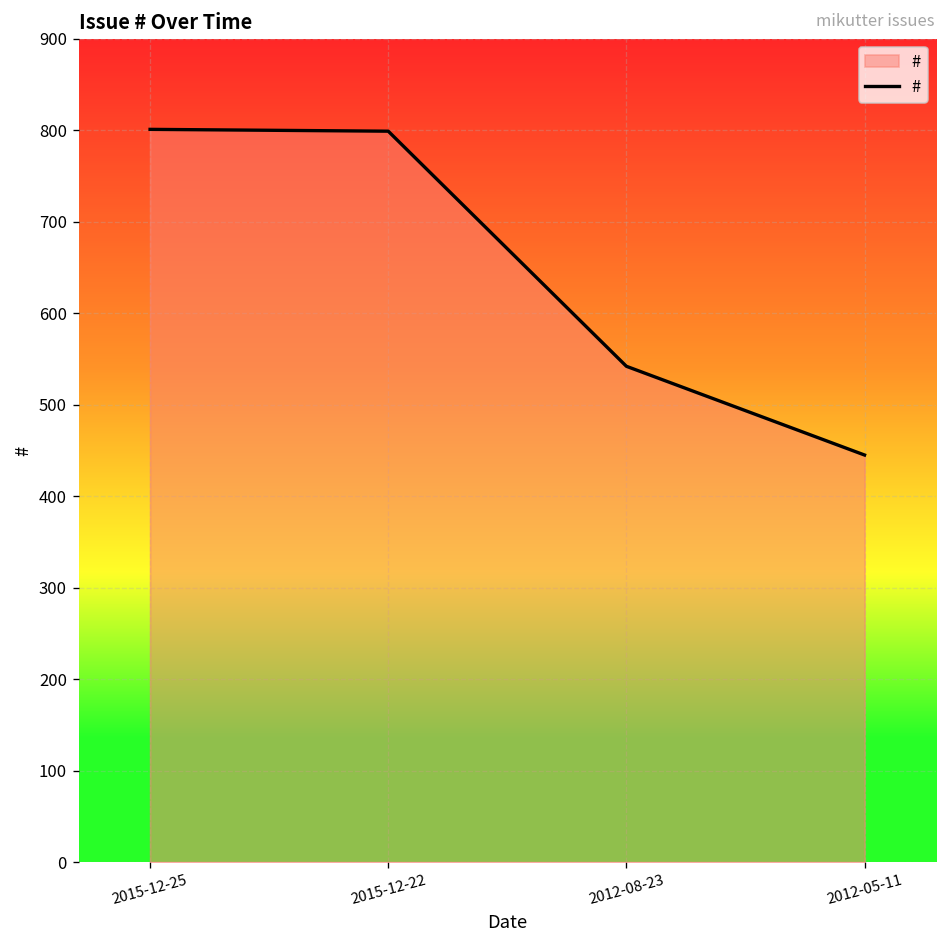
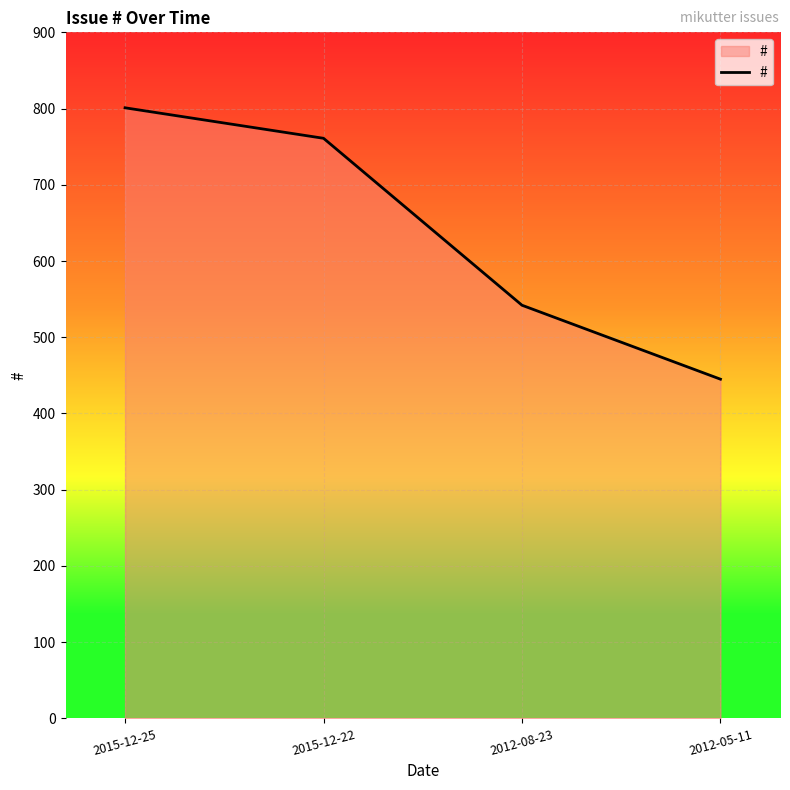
  {
    "2015-12-25": 800,
-   "2015-12-22": 800,
+   "2015-12-22": 760,
    "2012-08-23": 540,
    "2012-05-11": 450
  }
